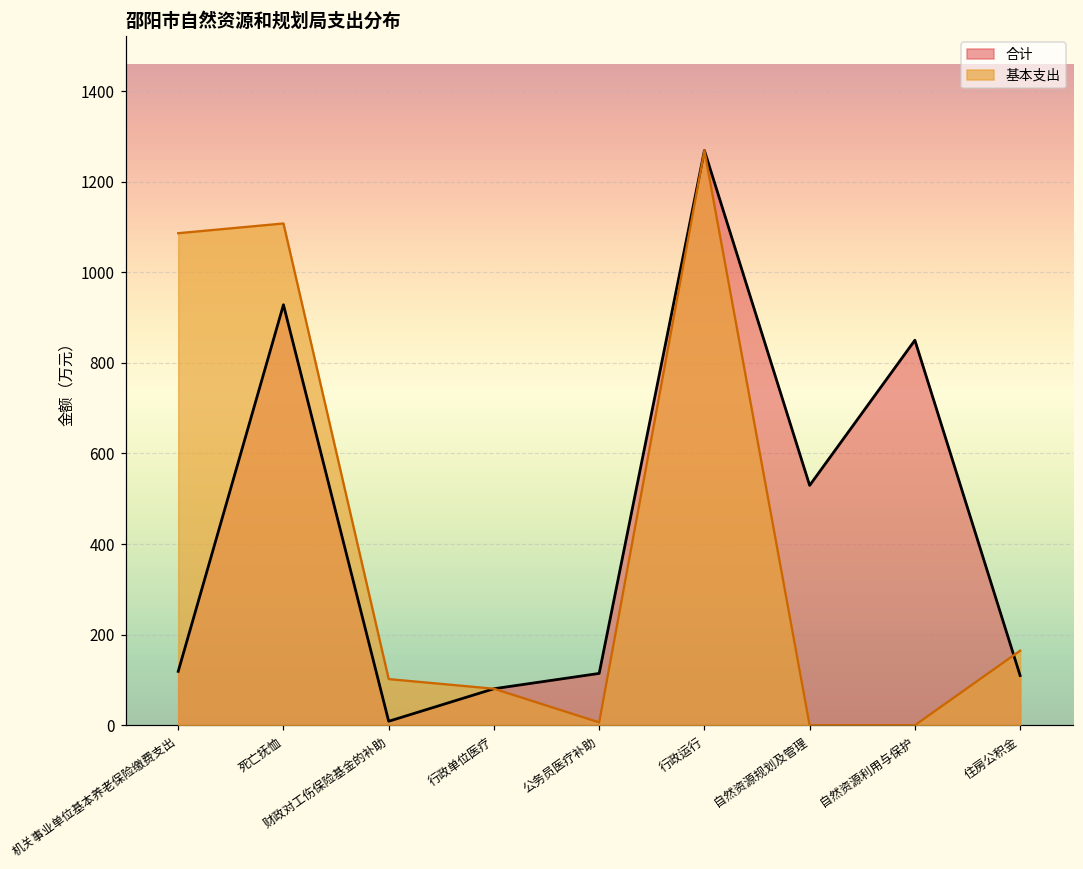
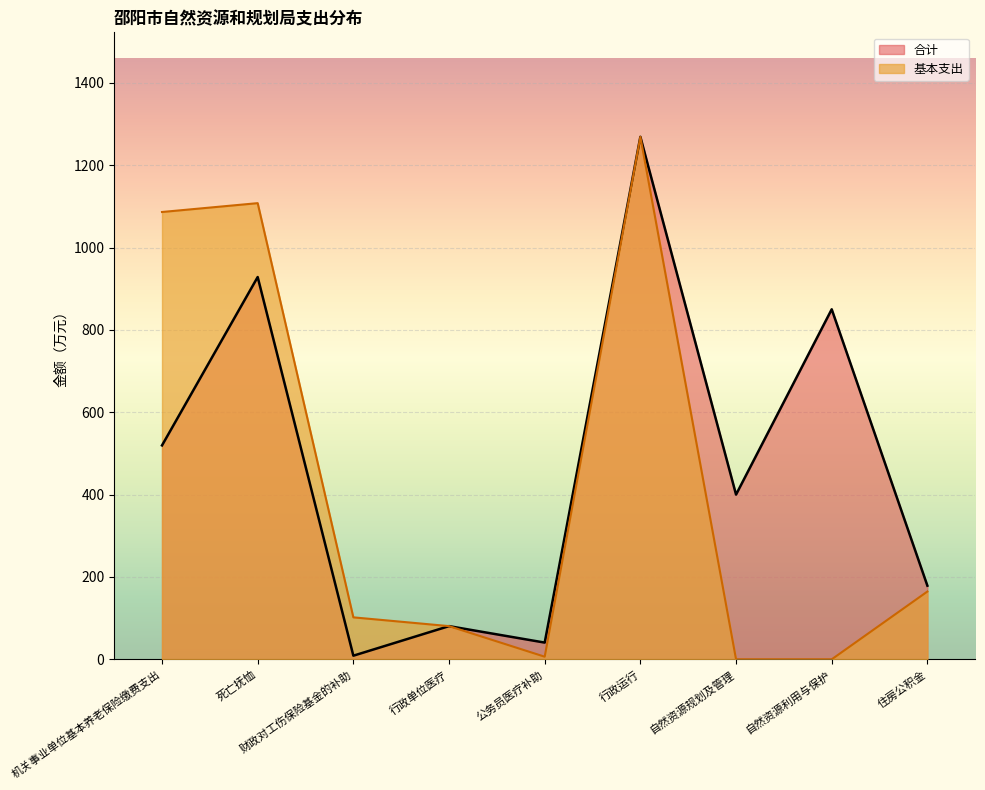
  {
    "合计": {
-     "机关事业单位基本养老保险缴费支出": 120,
+     "机关事业单位基本养老保险缴费支出": 520,
      "死亡抚恤": 930,
      "财政对工伤保险基金的补助": 10,
-     "公务员医疗补助": 110,
-     "自然资源规划及管理": 530,
+     "公务员医疗补助": 40,
+     "自然资源规划及管理": 400,
      "自然资源利用与保护": 850,
-     "住房公积金": 110
+     "住房公积金": 180
    },
    "基本支出": {
      "机关事业单位基本养老保险缴费支出": 1090,
      "死亡抚恤": 1110,
      "财政对工伤保险基金的补助": 100,
      "公务员医疗补助": 10,
      "自然资源规划及管理": 0,
      "自然资源利用与保护": 0,
      "住房公积金": 160
    }
  }
